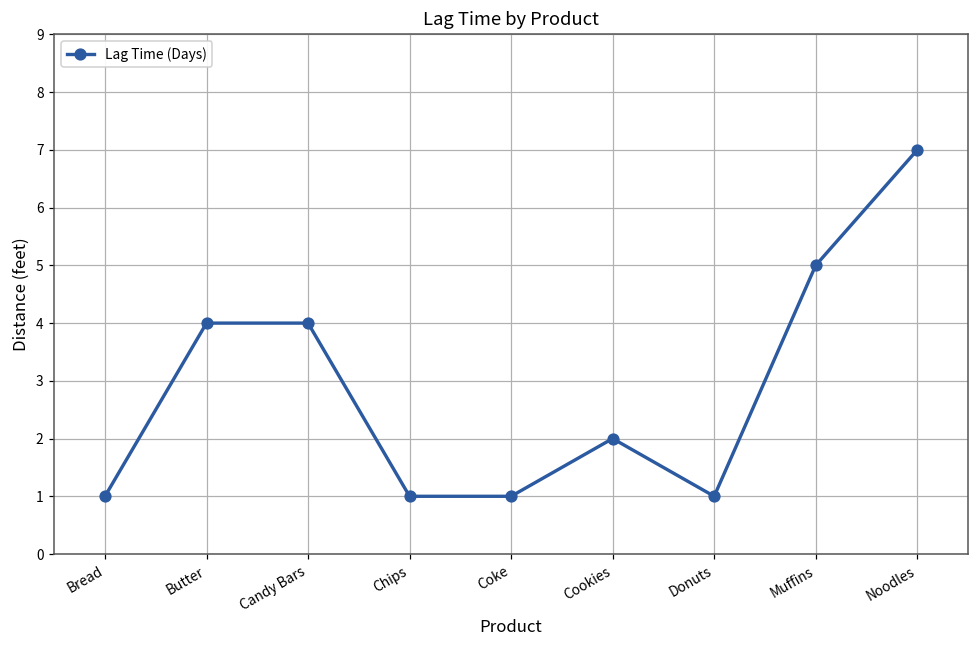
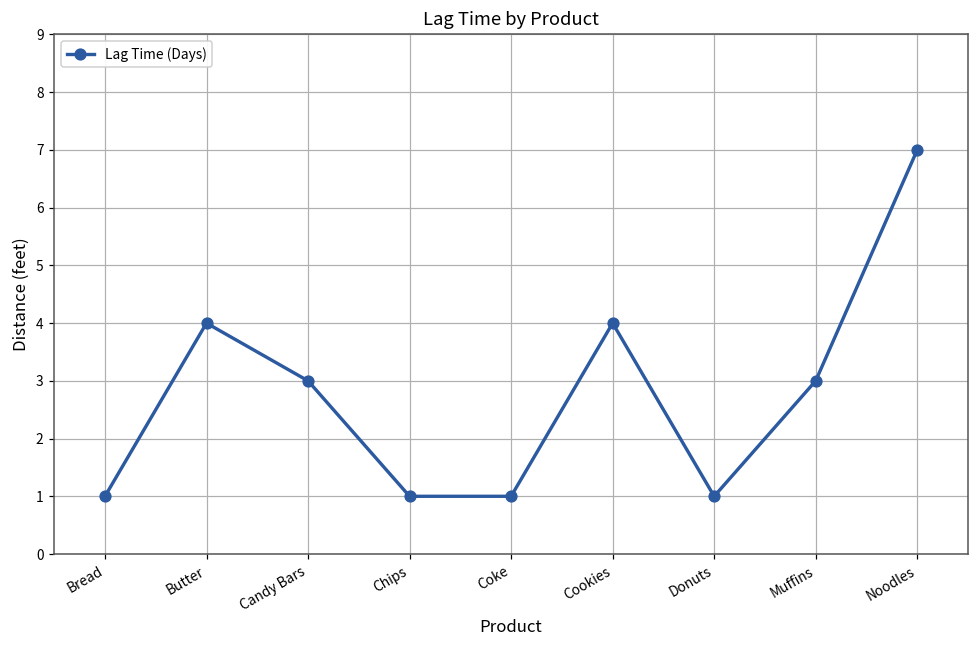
  {
    "Bread": 1,
    "Butter": 4,
-   "Candy Bars": 4,
+   "Candy Bars": 3,
    "Chips": 1,
    "Coke": 1,
-   "Cookies": 2,
+   "Cookies": 4,
    "Donuts": 1,
-   "Muffins": 5,
+   "Muffins": 3,
    "Noodles": 7
  }
